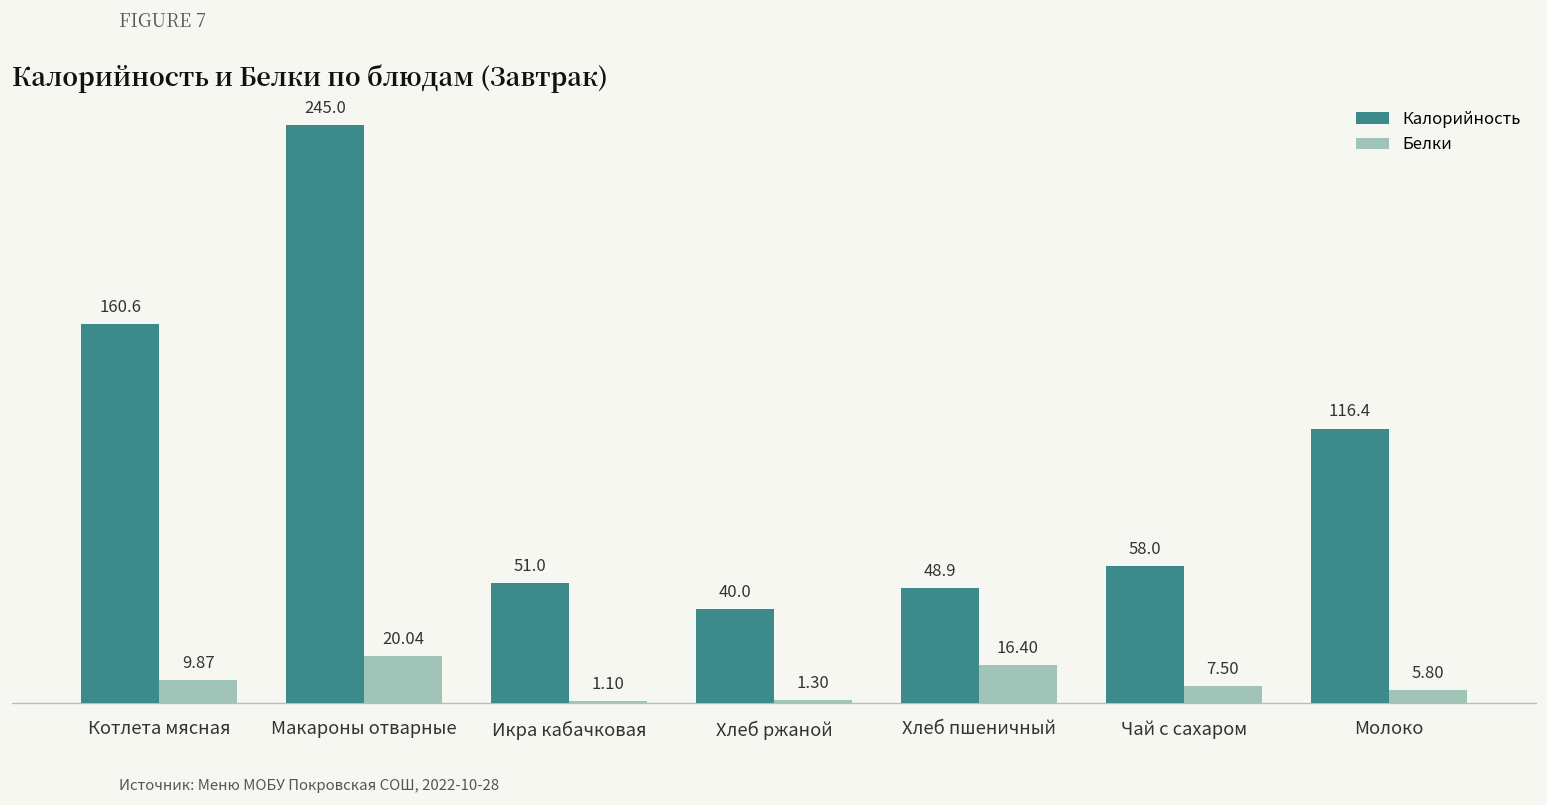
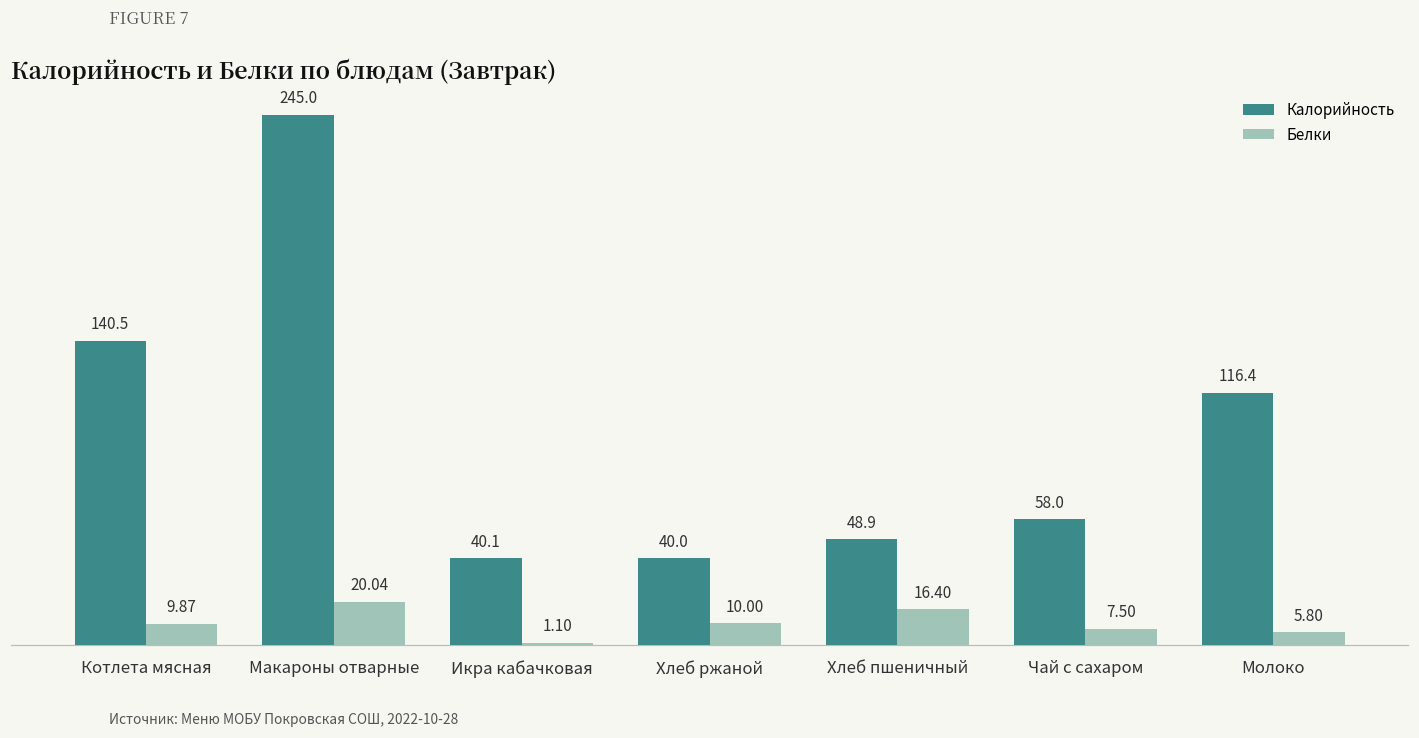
  {
    "Калорийность": {
-     "Котлета мясная": 160.6,
+     "Котлета мясная": 140.5,
      "Макароны отварные": 245.0,
-     "Икра кабачковая": 51.0,
+     "Икра кабачковая": 40.1,
      "Хлеб ржаной": 40.0,
      "Хлеб пшеничный": 48.9,
      "Чай с сахаром": 58.0,
      "Молоко": 116.4
    },
    "Белки": {
      "Котлета мясная": 9.87,
      "Макароны отварные": 20.04,
      "Икра кабачковая": 1.10,
-     "Хлеб ржаной": 1.30,
+     "Хлеб ржаной": 10.00,
      "Хлеб пшеничный": 16.40,
      "Чай с сахаром": 7.50,
      "Молоко": 5.80
    }
  }
